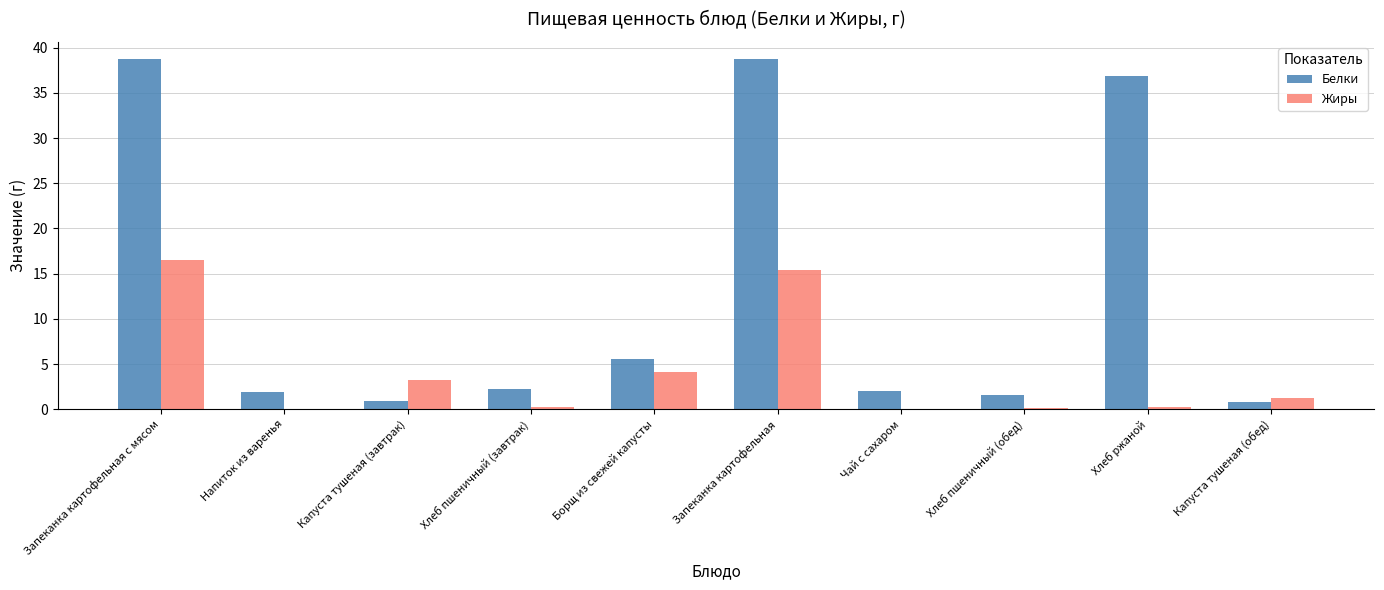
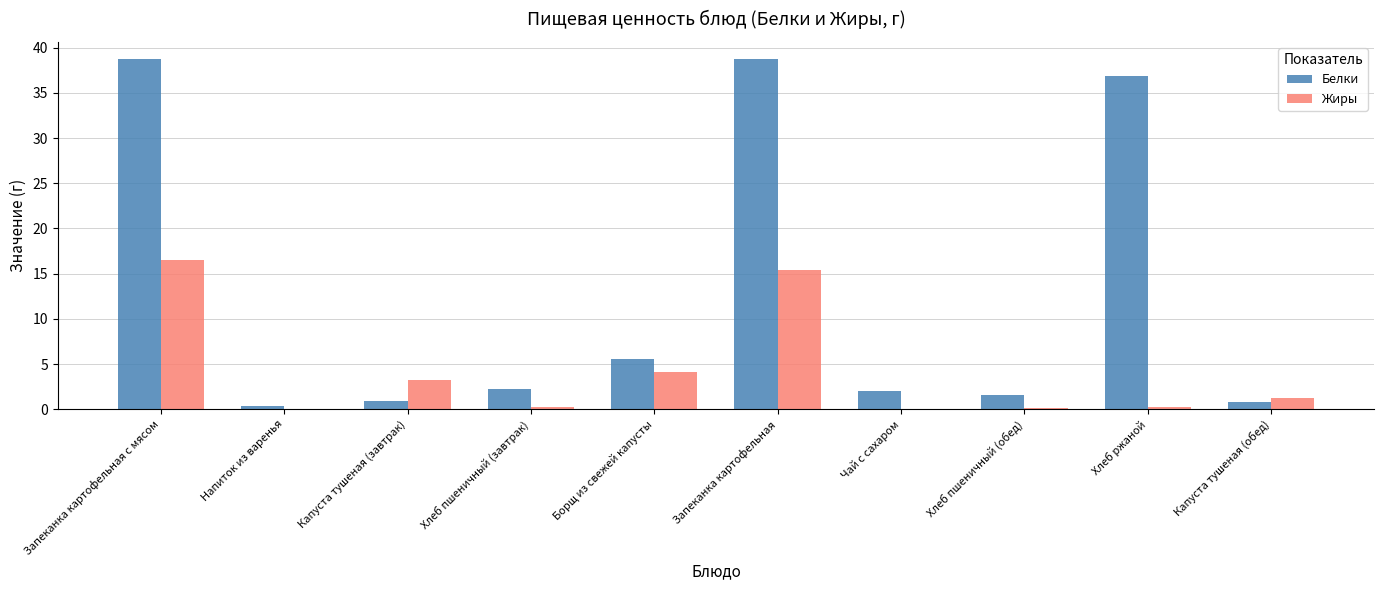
  {
    "Белки": {
      "Запеканка картофельная с мясом": 39,
-     "Напиток из варенья": 2,
+     "Напиток из варенья": 0,
      "Капуста тушеная (завтрак)": 1,
      "Хлеб пшеничный (завтрак)": 2,
      "Борщ из свежей капусты": 6,
      "Запеканка картофельная": 39,
      "Чай с сахаром": 2,
      "Хлеб пшеничный (обед)": 2,
      "Хлеб ржаной": 37,
      "Капуста тушеная (обед)": 1
    },
    "Жиры": {
      "Запеканка картофельная с мясом": 16,
      "Капуста тушеная (завтрак)": 3,
      "Борщ из свежей капусты": 4,
      "Запеканка картофельная": 15,
      "Чай с сахаром": 0,
      "Капуста тушеная (обед)": 1
    }
  }
